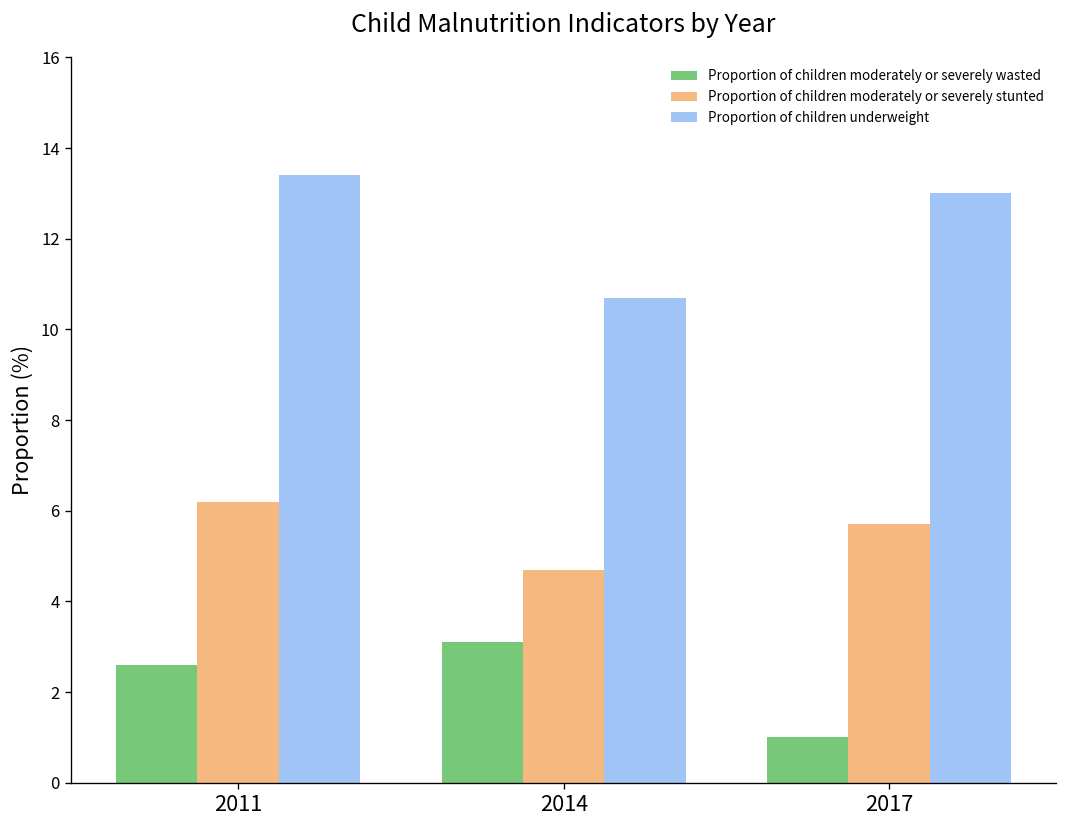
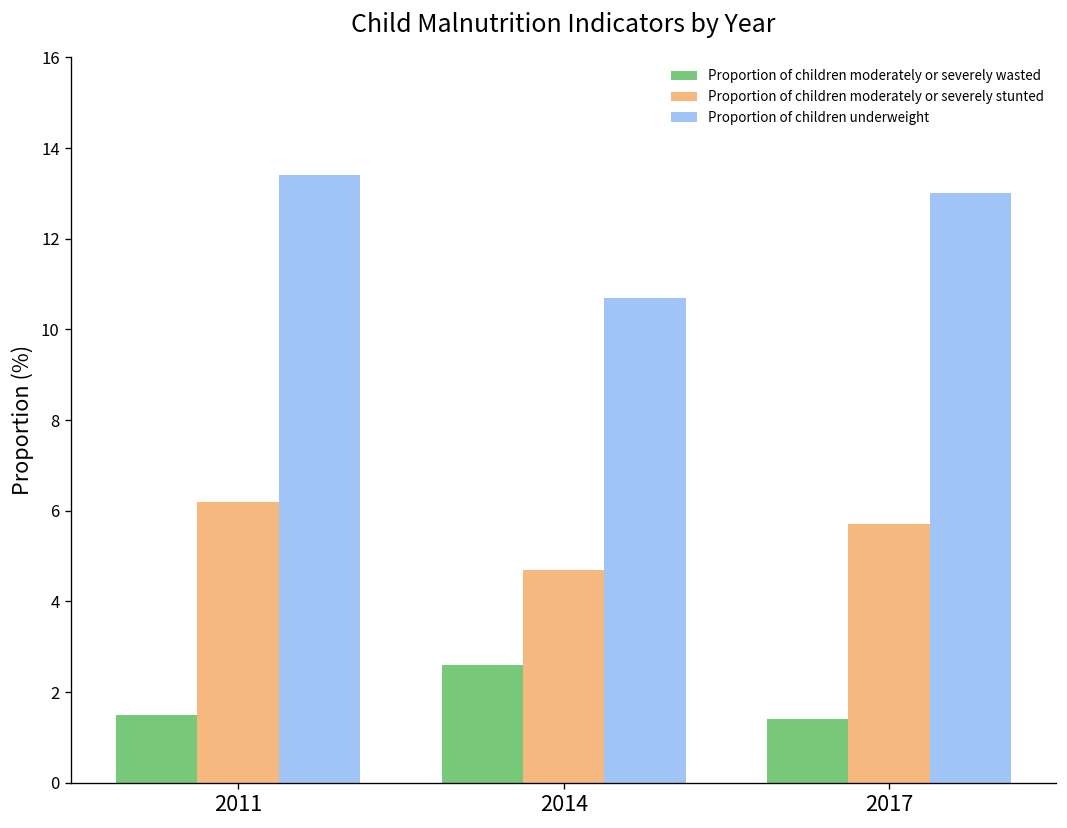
  {
    "Proportion of children moderately or severely wasted": {
-     "2011": 2.6,
-     "2014": 3.1,
-     "2017": 1.0
+     "2011": 1.5,
+     "2014": 2.6,
+     "2017": 1.4
    },
    "Proportion of children moderately or severely stunted": {
      "2011": 6.2,
      "2014": 4.7,
      "2017": 5.7
    },
    "Proportion of children underweight": {
      "2011": 13.4,
      "2014": 10.7,
      "2017": 13.0
    }
  }
